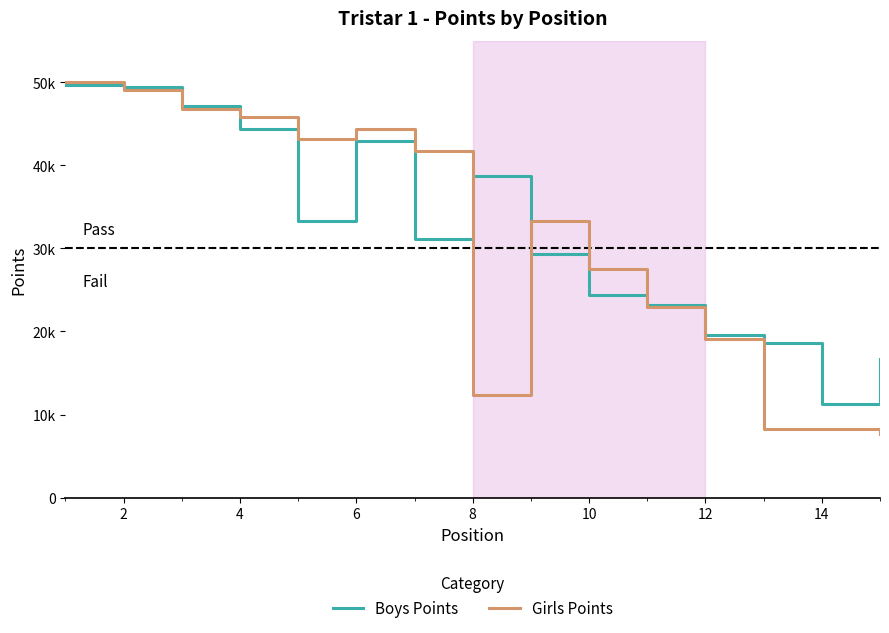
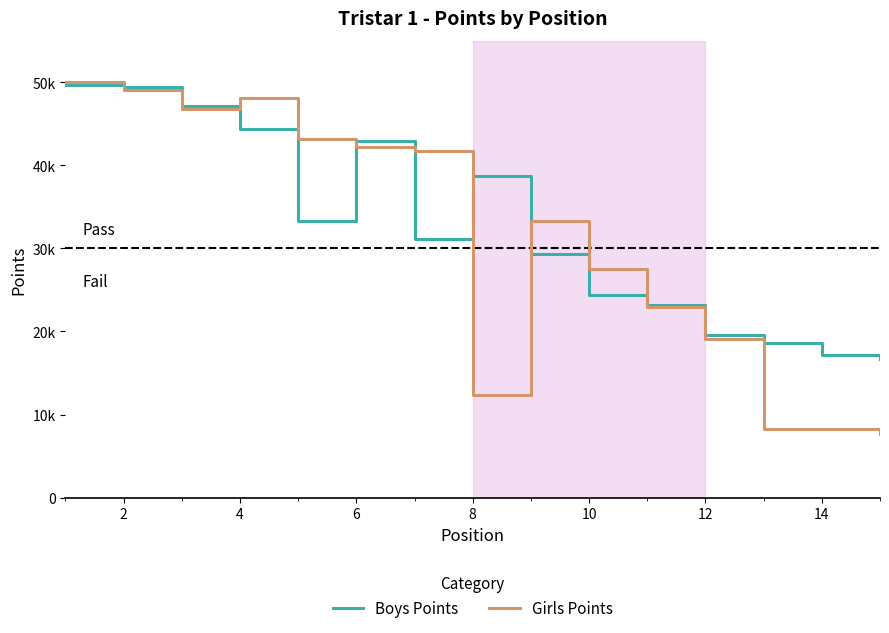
  {
    "Boys Points": {
      "2": 49000,
      "4": 44000,
      "6": 43000,
      "8": 39000,
      "10": 24000,
      "12": 20000,
-     "14": 11000
+     "14": 17000
    },
    "Girls Points": {
      "2": 49000,
-     "4": 46000,
-     "6": 44000,
+     "4": 48000,
+     "6": 42000,
      "8": 12000,
      "10": 28000,
      "12": 19000,
      "14": 8000
    }
  }
